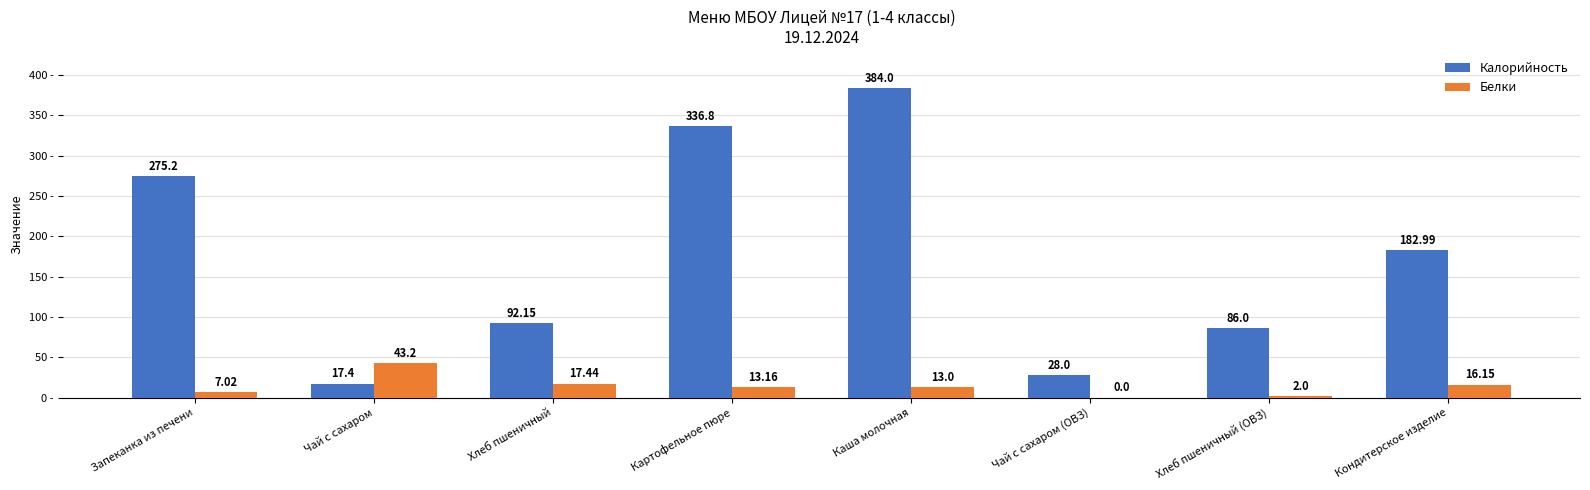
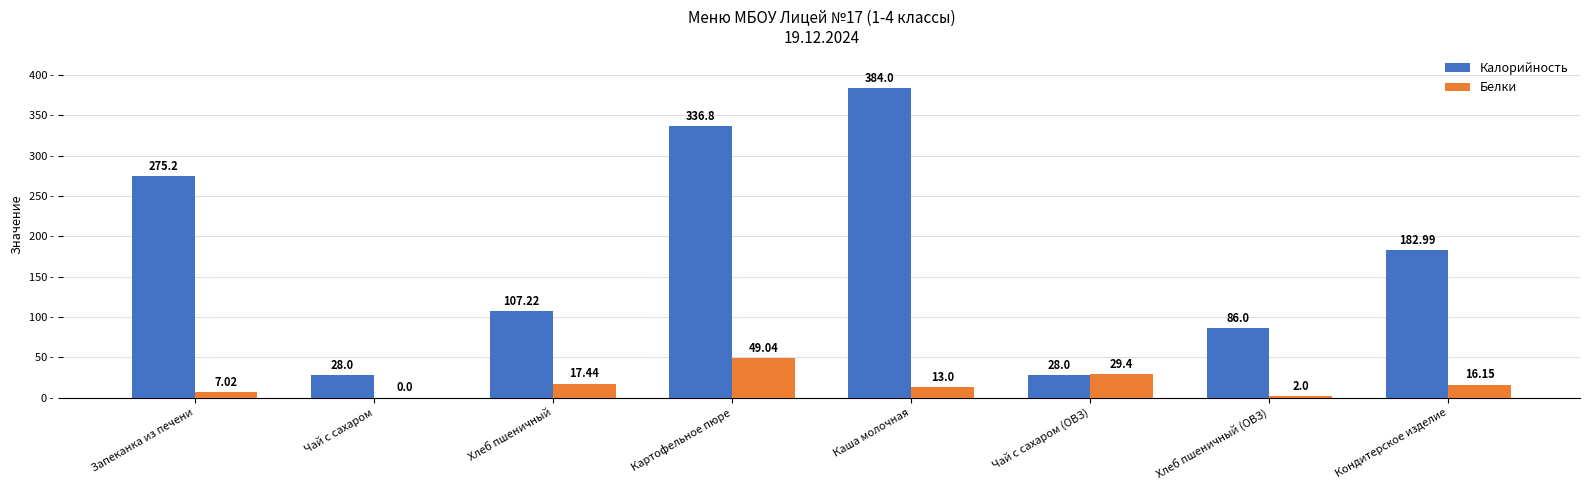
  {
    "Калорийность": {
      "Запеканка из печени": 275.2,
-     "Чай с сахаром": 17.4,
-     "Хлеб пшеничный": 92.15,
+     "Чай с сахаром": 28.0,
+     "Хлеб пшеничный": 107.22,
      "Картофельное пюре": 336.8,
      "Каша молочная": 384.0,
      "Чай с сахаром (ОВЗ)": 28.0,
      "Хлеб пшеничный (ОВЗ)": 86.0,
      "Кондитерское изделие": 182.99
    },
    "Белки": {
      "Запеканка из печени": 7.02,
-     "Чай с сахаром": 43.2,
+     "Чай с сахаром": 0.0,
      "Хлеб пшеничный": 17.44,
-     "Картофельное пюре": 13.16,
+     "Картофельное пюре": 49.04,
      "Каша молочная": 13.0,
-     "Чай с сахаром (ОВЗ)": 0.0,
+     "Чай с сахаром (ОВЗ)": 29.4,
      "Хлеб пшеничный (ОВЗ)": 2.0,
      "Кондитерское изделие": 16.15
    }
  }
